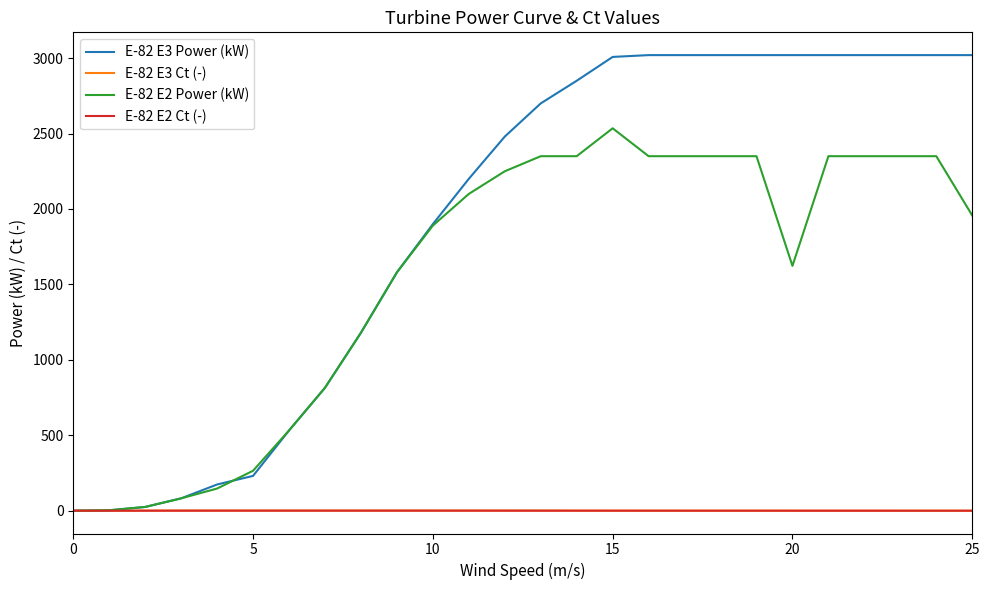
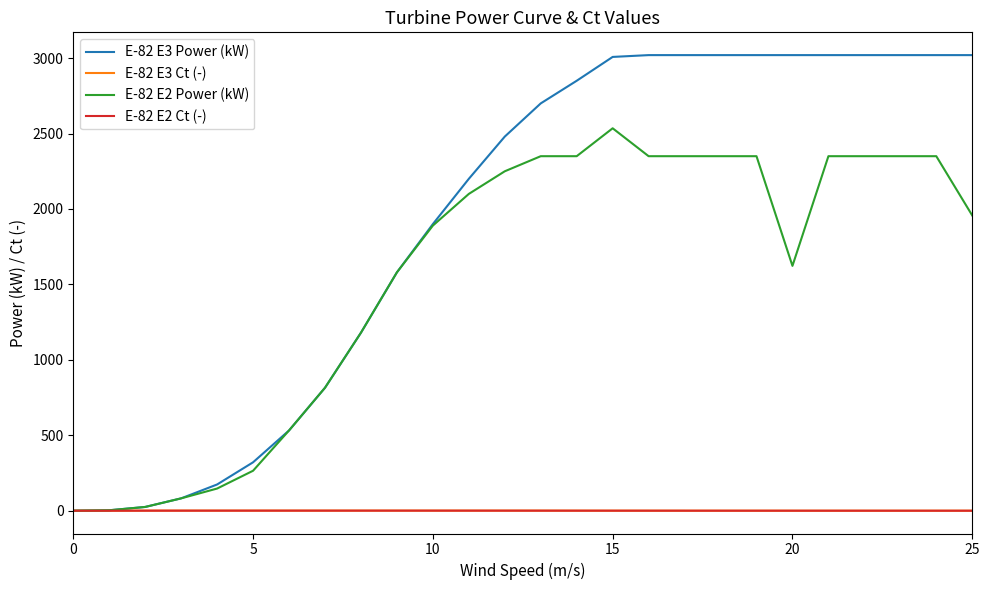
  {
    "E-82 E3 Power (kW)": {
-     "5": 230,
+     "5": 320,
      "15": 3010,
      "20": 3020,
      "25": 3020
    },
    "E-82 E2 Ct (-)": {
      "5": 0,
      "10": 0,
      "15": 0,
      "20": 0,
      "25": 0
    },
    "E-82 E2 Power (kW)": {
      "5": 270,
      "15": 2540,
      "20": 1620,
      "25": 1960
    }
  }
